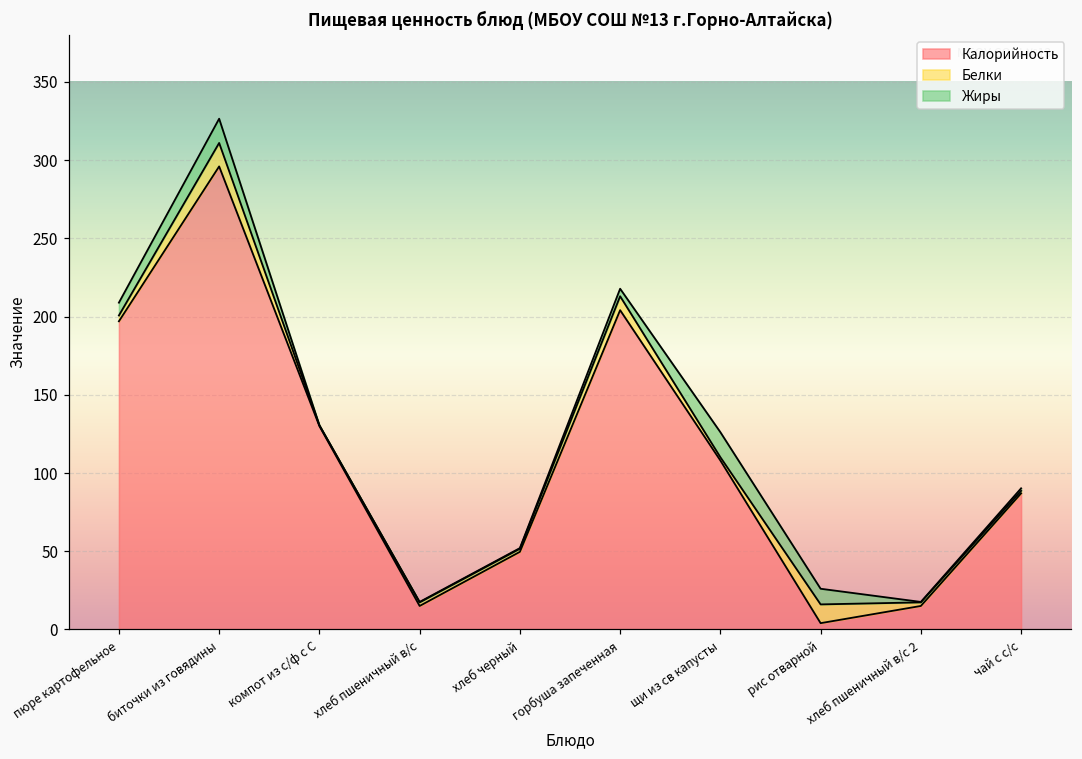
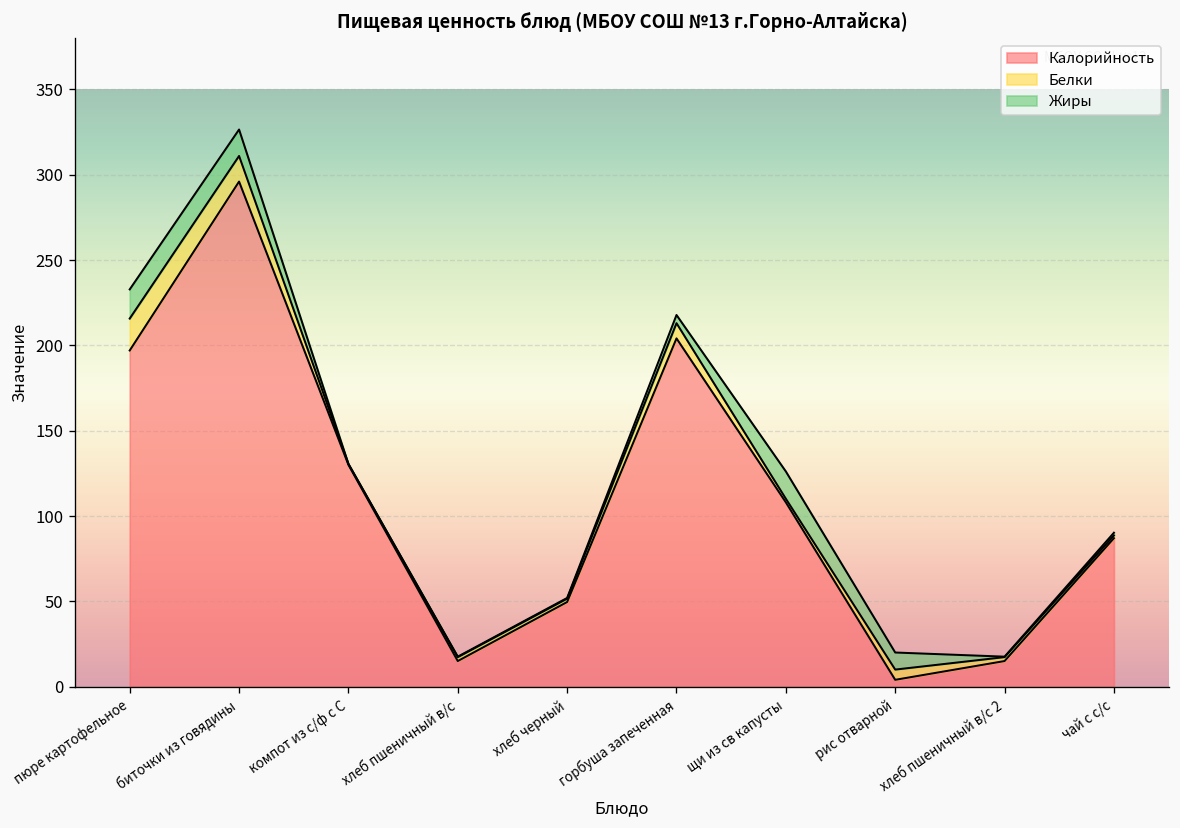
  {
    "Калорийность": {
      "пюре картофельное": 197,
      "биточки из говядины": 296,
      "хлеб пшеничный в/с": 15,
      "хлеб черный": 50,
      "горбуша запеченная": 204,
      "щи из св капусты": 108,
      "рис отварной": 4,
      "хлеб пшеничный в/с 2": 15
    },
    "Белки": {
-     "пюре картофельное": 4,
+     "пюре картофельное": 19,
      "биточки из говядины": 15,
      "горбуша запеченная": 9,
      "щи из св капусты": 2,
-     "рис отварной": 12
+     "рис отварной": 6
    },
    "Жиры": {
-     "пюре картофельное": 8,
+     "пюре картофельное": 17,
      "биточки из говядины": 16,
      "горбуша запеченная": 5,
      "щи из св капусты": 16,
      "рис отварной": 10
    }
  }
